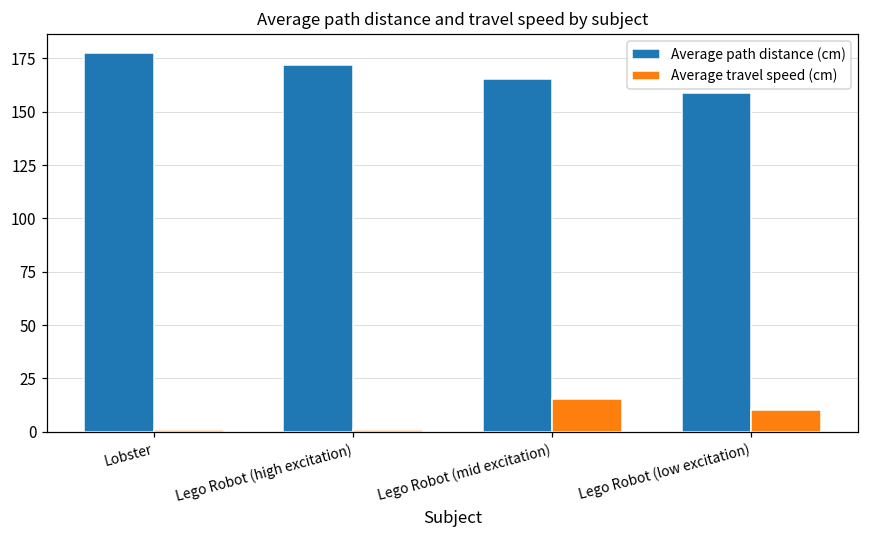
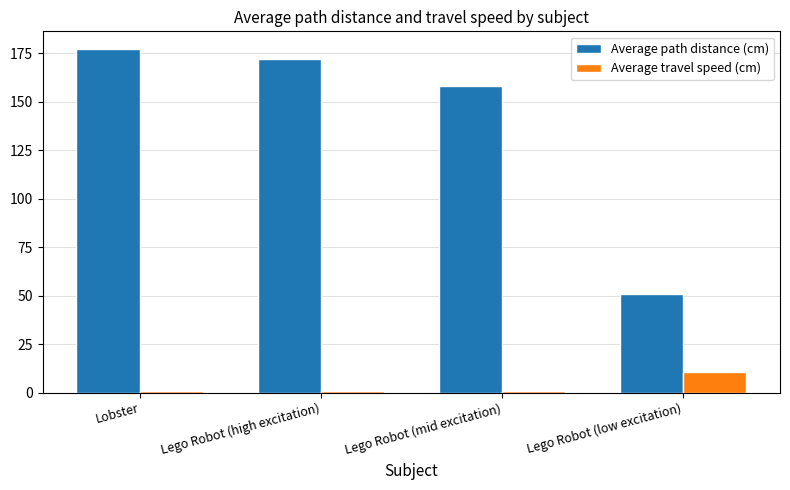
  {
    "Average path distance (cm)": {
      "Lobster": 177,
      "Lego Robot (high excitation)": 172,
-     "Lego Robot (mid excitation)": 165,
-     "Lego Robot (low excitation)": 159
+     "Lego Robot (mid excitation)": 158,
+     "Lego Robot (low excitation)": 51
    },
    "Average travel speed (cm)": {
-     "Lego Robot (mid excitation)": 15,
+     "Lego Robot (mid excitation)": 1,
      "Lego Robot (low excitation)": 10
    }
  }
